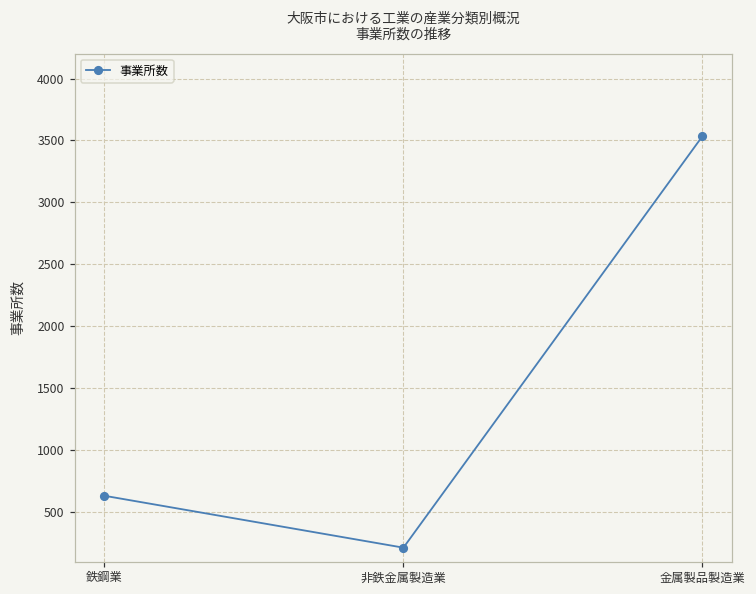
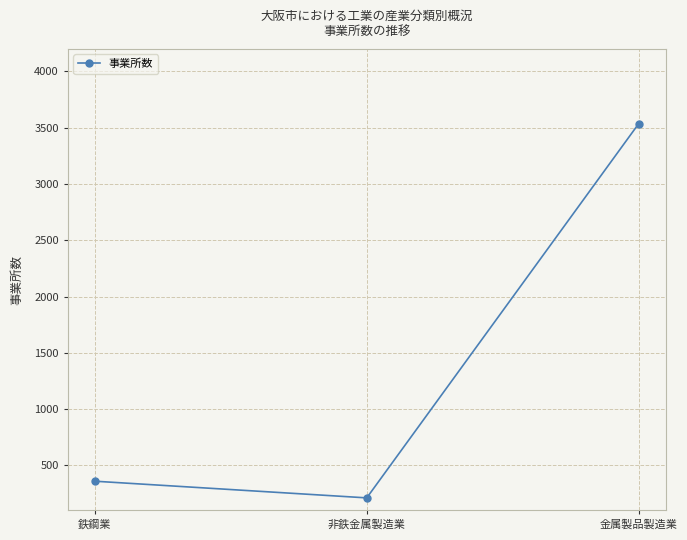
  {
-   "鉄鋼業": 630,
+   "鉄鋼業": 360,
    "非鉄金属製造業": 210,
    "金属製品製造業": 3530
  }
